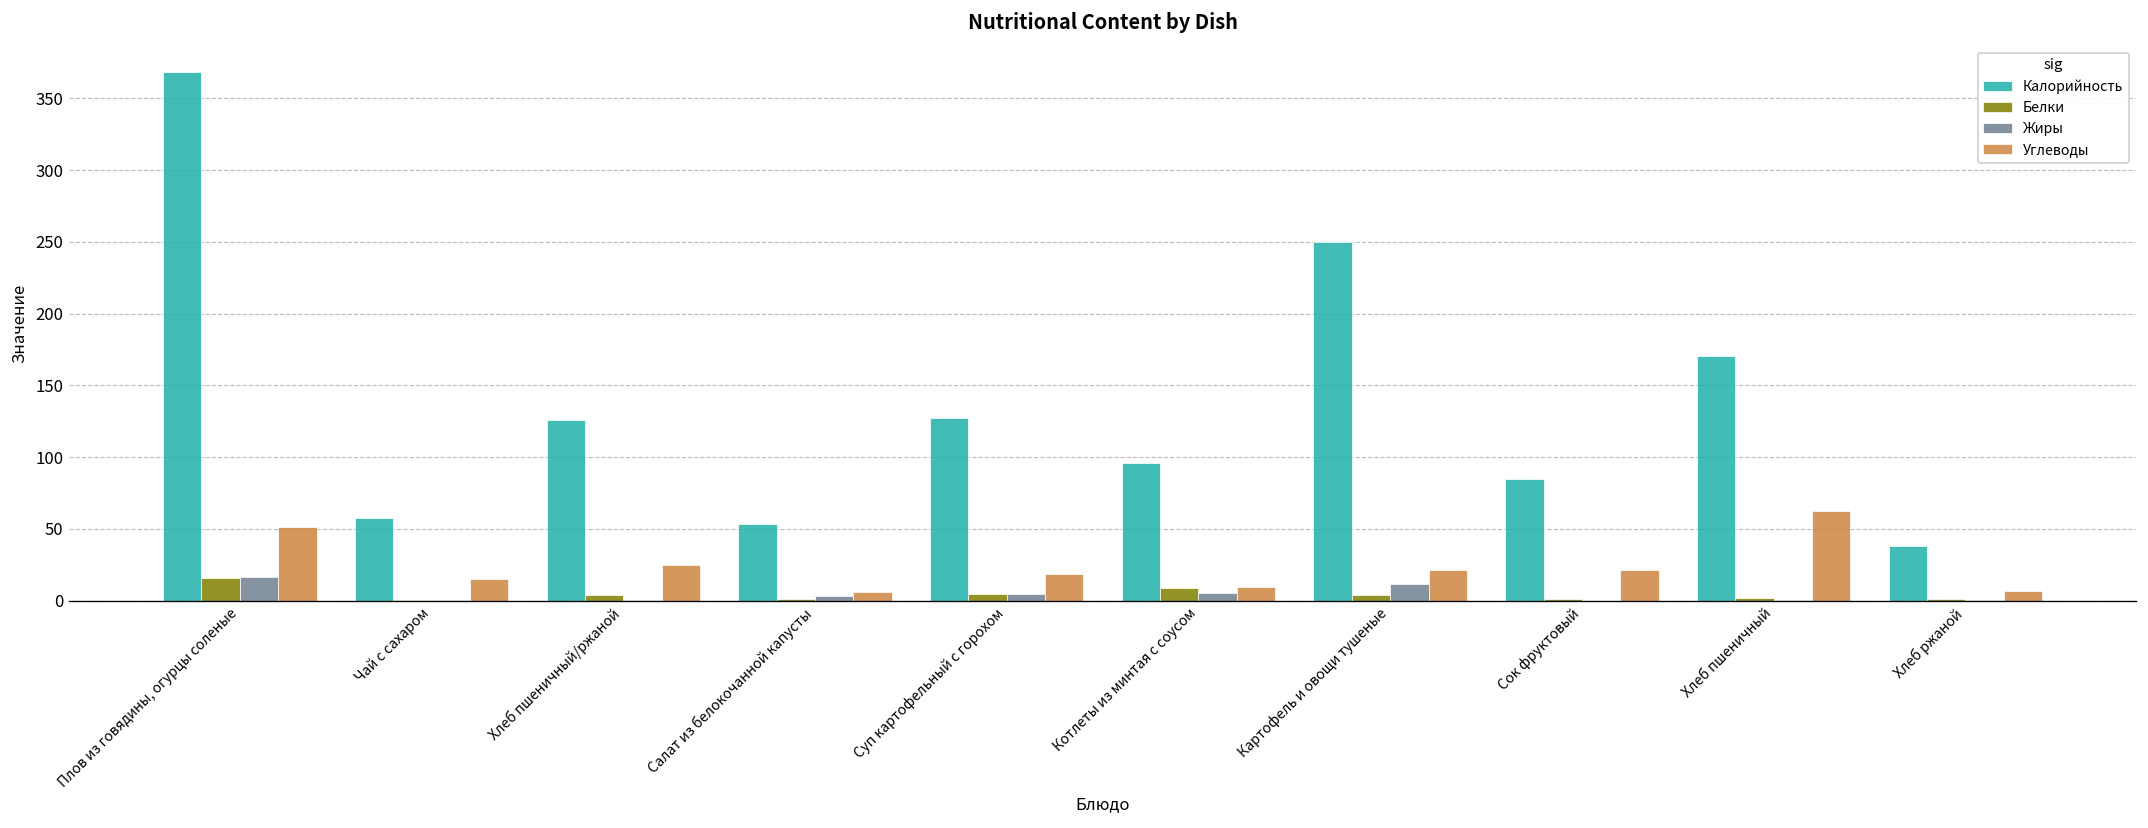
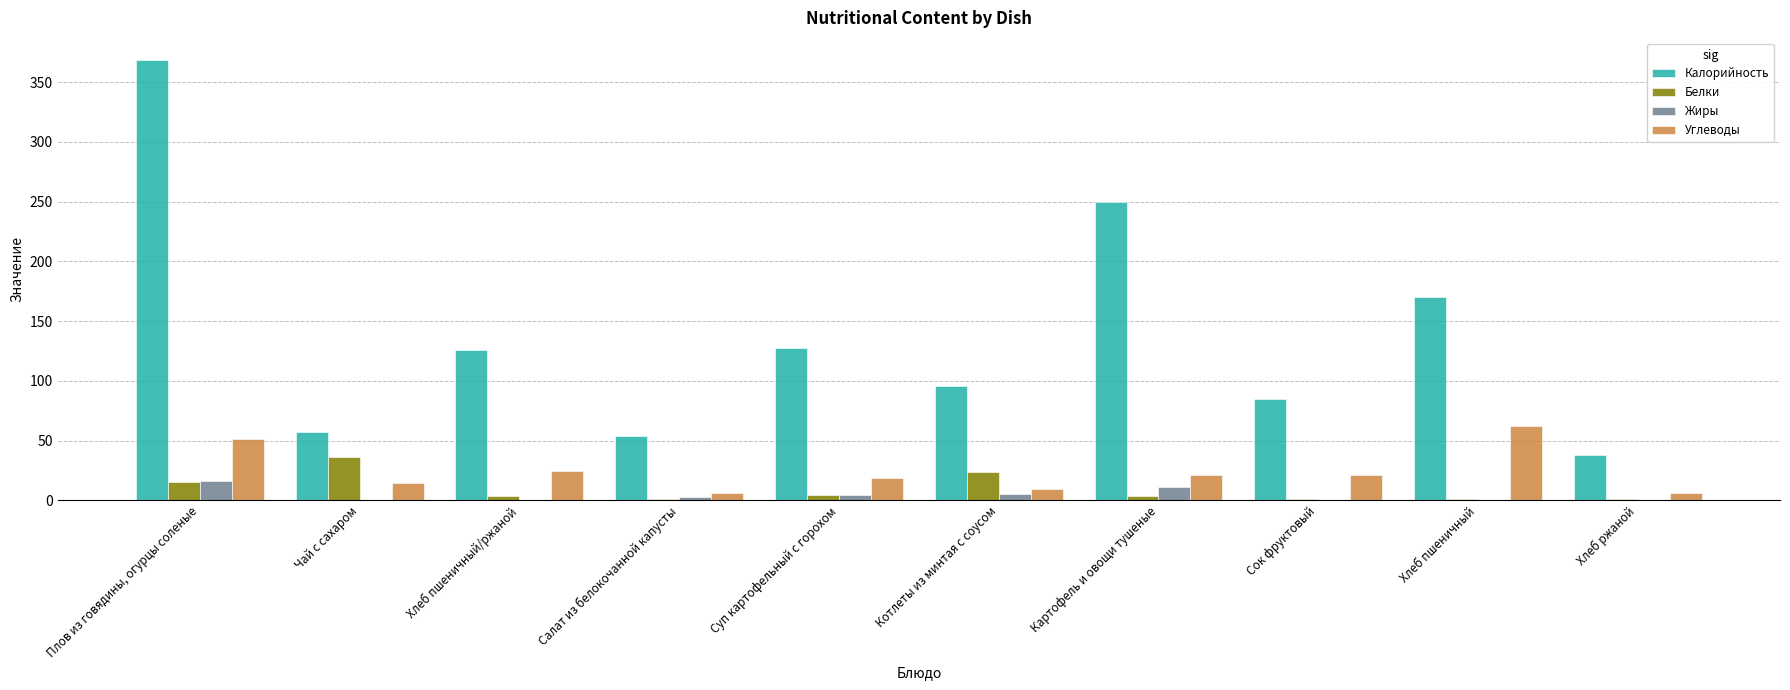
  {
    "Калорийность": {
      "Плов из говядины, огурцы соленые": 369,
      "Чай с сахаром": 57,
      "Хлеб пшеничный/ржаной": 126,
      "Салат из белокочанной капусты": 54,
      "Суп картофельный с горохом": 128,
      "Котлеты из минтая с соусом": 96,
      "Картофель и овощи тушеные": 250,
      "Сок фруктовый": 85,
      "Хлеб пшеничный": 171,
      "Хлеб ржаной": 38
    },
    "Белки": {
      "Плов из говядины, огурцы соленые": 16,
-     "Чай с сахаром": 0,
+     "Чай с сахаром": 36,
      "Хлеб пшеничный/ржаной": 4,
      "Суп картофельный с горохом": 5,
-     "Котлеты из минтая с соусом": 9,
+     "Котлеты из минтая с соусом": 24,
      "Картофель и овощи тушеные": 4
    },
    "Жиры": {
      "Плов из говядины, огурцы соленые": 16,
      "Салат из белокочанной капусты": 3,
      "Суп картофельный с горохом": 4,
      "Котлеты из минтая с соусом": 5,
      "Картофель и овощи тушеные": 11,
      "Сок фруктовый": 0
    },
    "Углеводы": {
      "Плов из говядины, огурцы соленые": 51,
      "Чай с сахаром": 15,
      "Хлеб пшеничный/ржаной": 25,
      "Салат из белокочанной капусты": 6,
      "Суп картофельный с горохом": 19,
      "Котлеты из минтая с соусом": 9,
      "Картофель и овощи тушеные": 22,
      "Сок фруктовый": 21,
      "Хлеб пшеничный": 63,
      "Хлеб ржаной": 6
    }
  }
